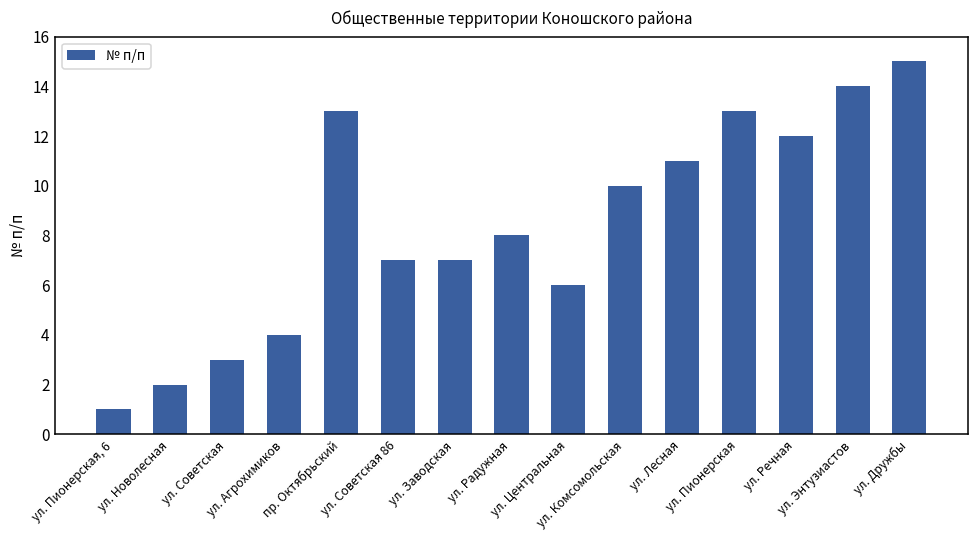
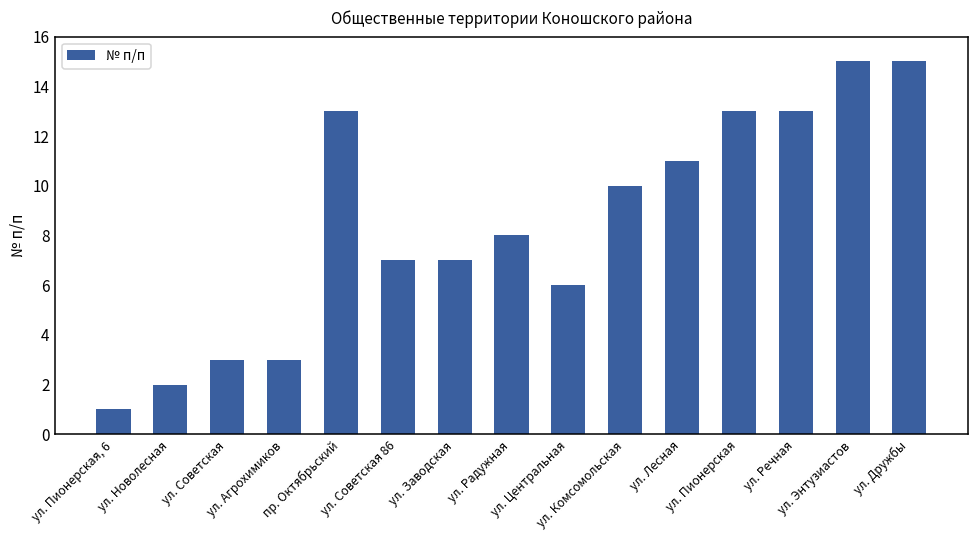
  {
    "ул. Пионерская, 6": 1,
    "ул. Новолесная": 2,
    "ул. Советская": 3,
-   "ул. Агрохимиков": 4,
+   "ул. Агрохимиков": 3,
    "пр. Октябрьский": 13,
    "ул. Советская 86": 7,
    "ул. Заводская": 7,
    "ул. Радужная": 8,
    "ул. Центральная": 6,
    "ул. Комсомольская": 10,
    "ул. Лесная": 11,
    "ул. Пионерская": 13,
-   "ул. Речная": 12,
-   "ул. Энтузиастов": 14,
+   "ул. Речная": 13,
+   "ул. Энтузиастов": 15,
    "ул. Дружбы": 15
  }
